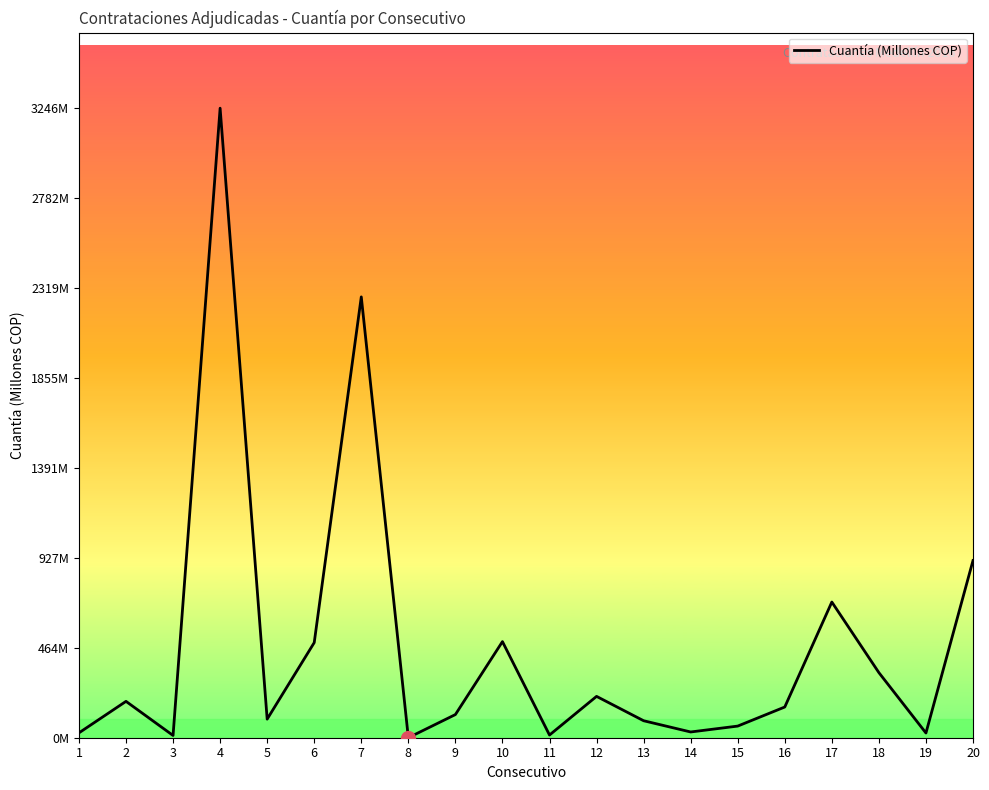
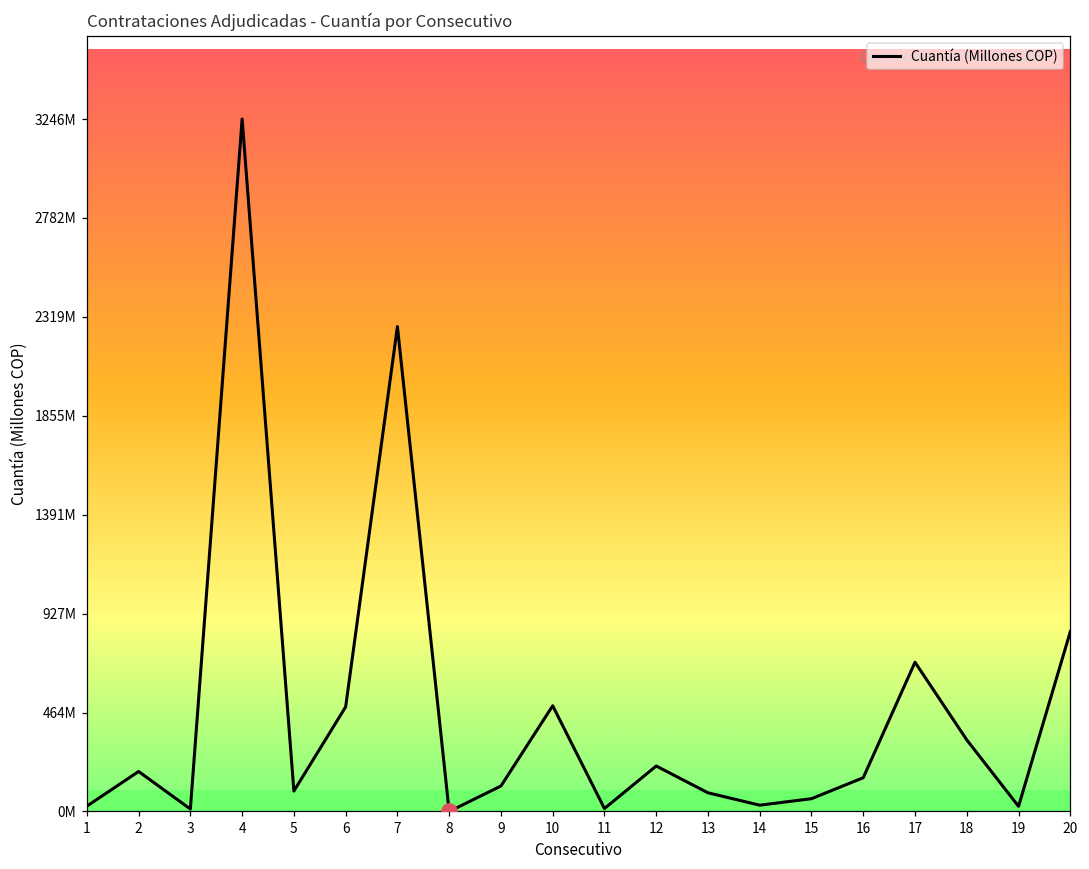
  {
    "Cuantía (Millones COP)": {
      "2": 190000000,
      "4": 3250000000,
      "6": 490000000,
      "7": 2270000000,
      "9": 120000000,
      "10": 500000000,
      "12": 210000000,
      "16": 160000000,
      "17": 700000000,
      "18": 340000000,
-     "20": 910000000
+     "20": 840000000
    }
  }
